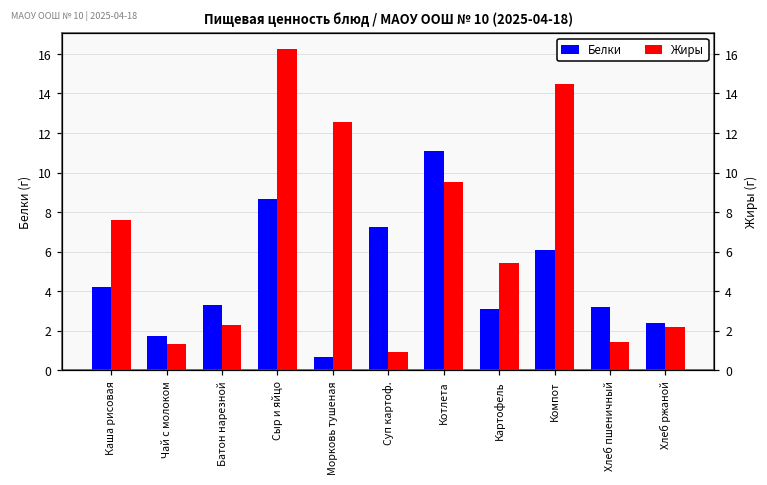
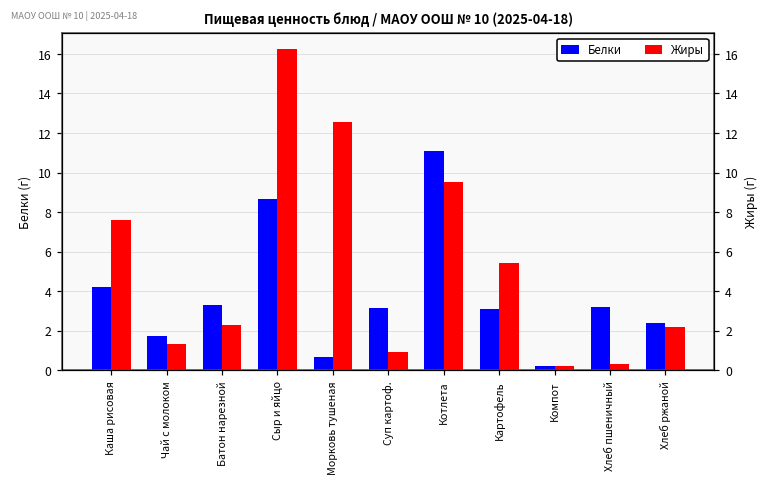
  {
    "Белки": {
      "Каша рисовая": 4.2,
      "Чай с молоком": 1.7,
      "Батон нарезной": 3.3,
      "Сыр и яйцо": 8.7,
      "Морковь тушеная": 0.7,
-     "Суп картоф.": 7.2,
+     "Суп картоф.": 3.1,
      "Котлета": 11.1,
      "Картофель": 3.1,
-     "Компот": 6.1,
+     "Компот": 0.2,
      "Хлеб пшеничный": 3.2,
      "Хлеб ржаной": 2.4
    },
    "Жиры": {
      "Каша рисовая": 7.6,
      "Чай с молоком": 1.3,
      "Батон нарезной": 2.3,
      "Сыр и яйцо": 16.3,
      "Морковь тушеная": 12.6,
      "Суп картоф.": 0.9,
      "Котлета": 9.5,
      "Картофель": 5.4,
-     "Компот": 14.5,
-     "Хлеб пшеничный": 1.4,
+     "Компот": 0.2,
+     "Хлеб пшеничный": 0.3,
      "Хлеб ржаной": 2.2
    }
  }
